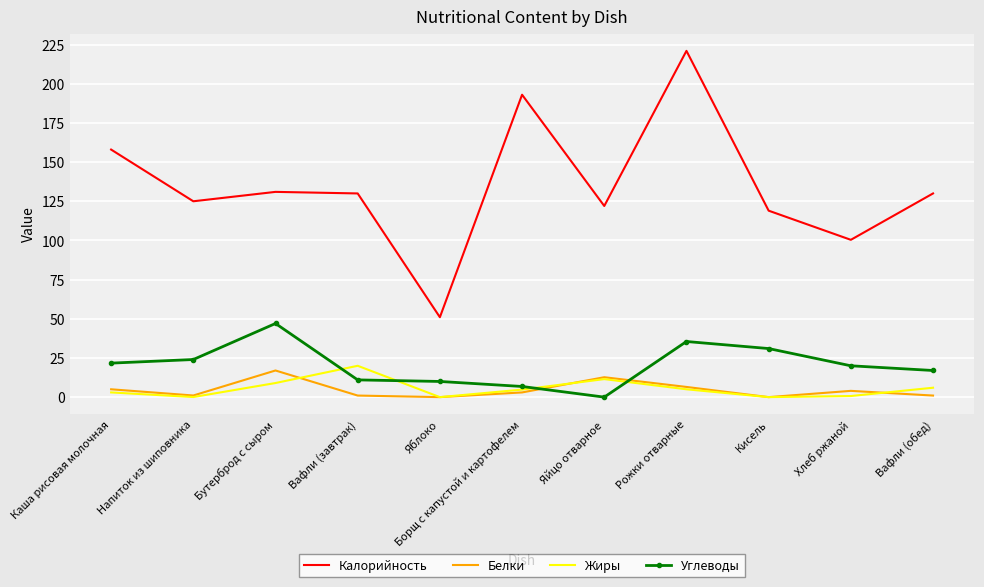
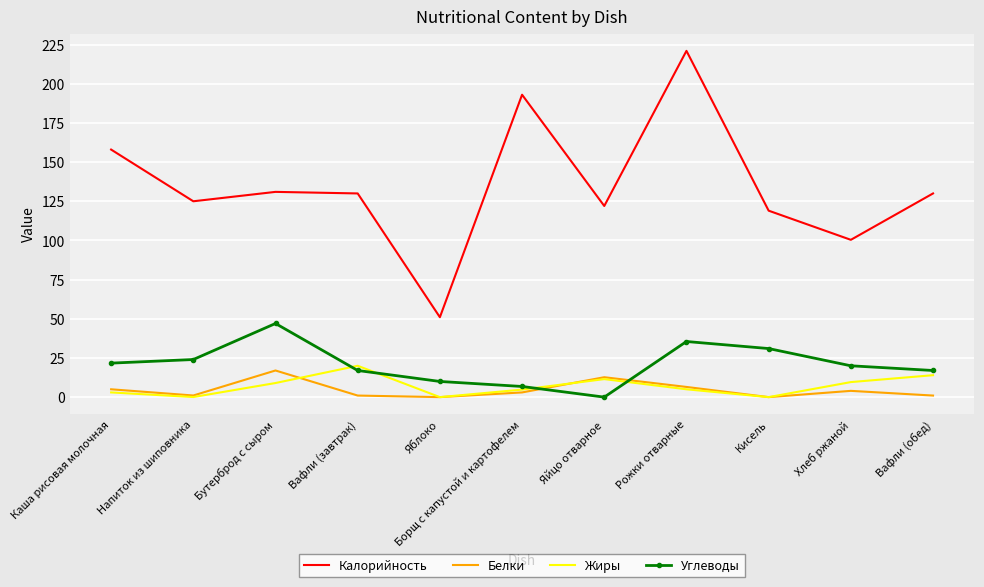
  {
    "Калорийность": {
      "Каша рисовая молочная": 158,
      "Напиток из шиповника": 125,
      "Бутерброд с сыром": 131,
      "Вафли (завтрак)": 130,
      "Яблоко": 51,
      "Борщ с капустой и картофелем": 193,
      "Яйцо отварное": 122,
      "Рожки отварные": 221,
      "Кисель": 119,
      "Хлеб ржаной": 100,
      "Вафли (обед)": 130
    },
    "Белки": {
      "Каша рисовая молочная": 5,
      "Бутерброд с сыром": 17,
      "Вафли (завтрак)": 1,
      "Борщ с капустой и картофелем": 3,
      "Хлеб ржаной": 4,
      "Вафли (обед)": 1
    },
    "Жиры": {
      "Каша рисовая молочная": 3,
      "Бутерброд с сыром": 9,
      "Вафли (завтрак)": 20,
      "Борщ с капустой и картофелем": 5,
-     "Хлеб ржаной": 1,
-     "Вафли (обед)": 6
+     "Хлеб ржаной": 10,
+     "Вафли (обед)": 14
    },
    "Углеводы": {
      "Каша рисовая молочная": 22,
      "Напиток из шиповника": 24,
      "Бутерброд с сыром": 47,
-     "Вафли (завтрак)": 11,
+     "Вафли (завтрак)": 17,
      "Яблоко": 10,
      "Борщ с капустой и картофелем": 7,
      "Яйцо отварное": 0,
      "Рожки отварные": 36,
      "Кисель": 31,
      "Хлеб ржаной": 20,
      "Вафли (обед)": 17
    }
  }
